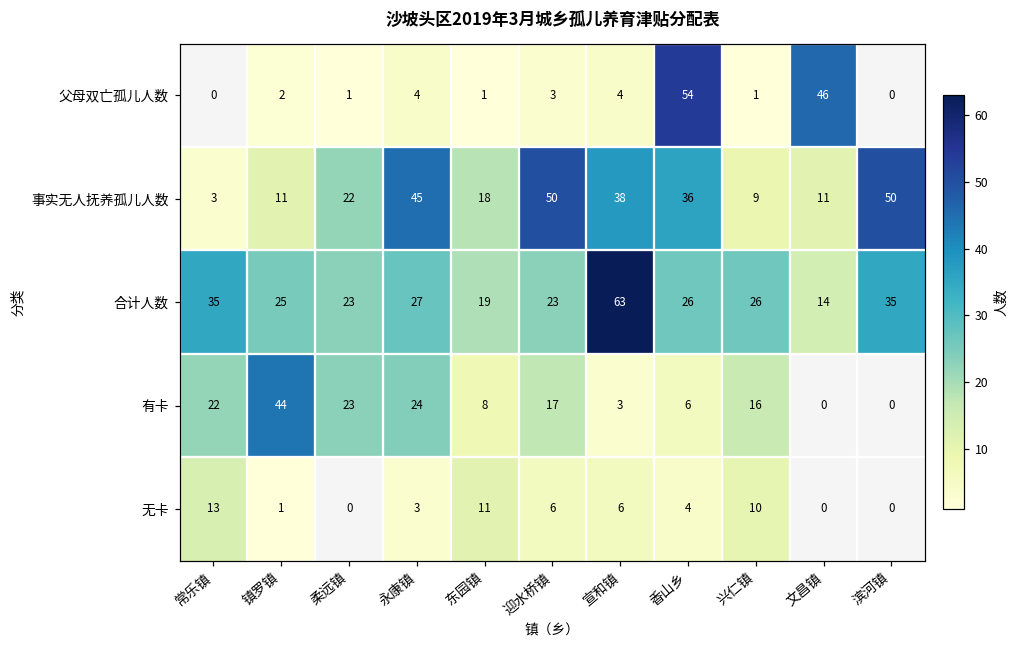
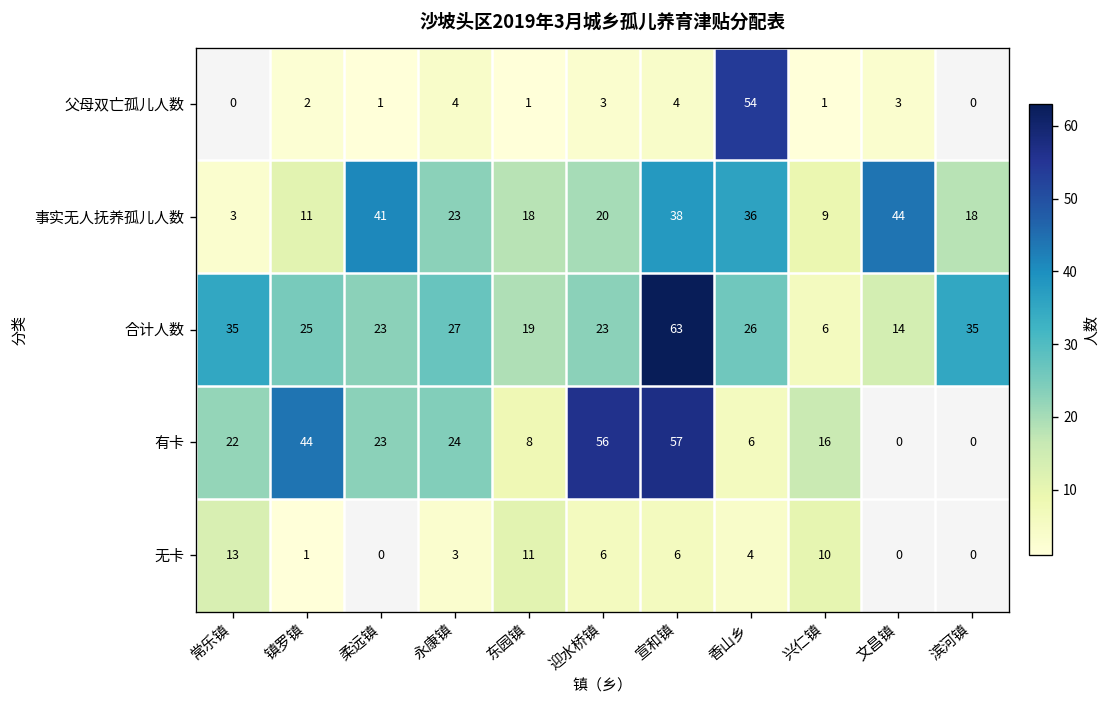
  {
    "父母双亡孤儿人数": {
      "镇罗镇": 2,
      "柔远镇": 1,
      "永康镇": 4,
      "东园镇": 1,
      "迎水桥镇": 3,
      "宣和镇": 4,
      "香山乡": 54,
      "兴仁镇": 1,
-     "文昌镇": 46
+     "文昌镇": 3
    },
    "事实无人抚养孤儿人数": {
      "常乐镇": 3,
      "镇罗镇": 11,
-     "柔远镇": 22,
-     "永康镇": 45,
+     "柔远镇": 41,
+     "永康镇": 23,
      "东园镇": 18,
-     "迎水桥镇": 50,
+     "迎水桥镇": 20,
      "宣和镇": 38,
      "香山乡": 36,
      "兴仁镇": 9,
-     "文昌镇": 11,
-     "滨河镇": 50
+     "文昌镇": 44,
+     "滨河镇": 18
    },
    "合计人数": {
      "常乐镇": 35,
      "镇罗镇": 25,
      "柔远镇": 23,
      "永康镇": 27,
      "东园镇": 19,
      "迎水桥镇": 23,
      "宣和镇": 63,
      "香山乡": 26,
-     "兴仁镇": 26,
+     "兴仁镇": 6,
      "文昌镇": 14,
      "滨河镇": 35
    },
    "有卡": {
      "常乐镇": 22,
      "镇罗镇": 44,
      "柔远镇": 23,
      "永康镇": 24,
      "东园镇": 8,
-     "迎水桥镇": 17,
-     "宣和镇": 3,
+     "迎水桥镇": 56,
+     "宣和镇": 57,
      "香山乡": 6,
      "兴仁镇": 16
    },
    "无卡": {
      "常乐镇": 13,
      "镇罗镇": 1,
      "永康镇": 3,
      "东园镇": 11,
      "迎水桥镇": 6,
      "宣和镇": 6,
      "香山乡": 4,
      "兴仁镇": 10
    }
  }
